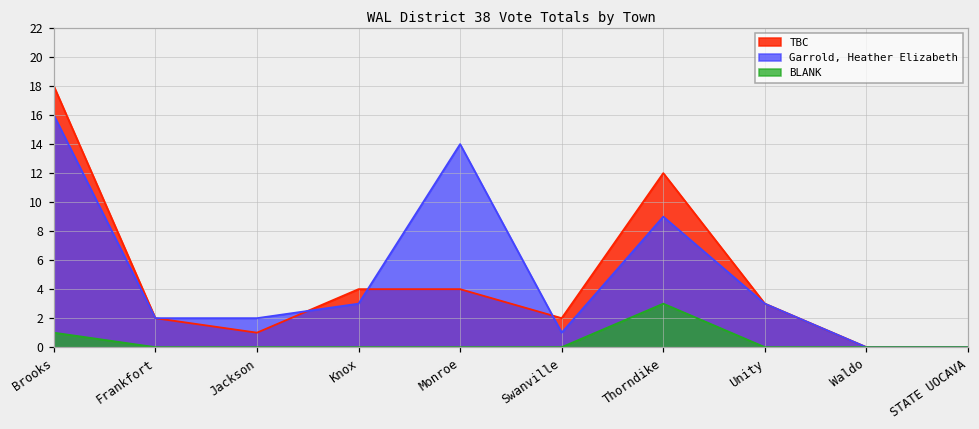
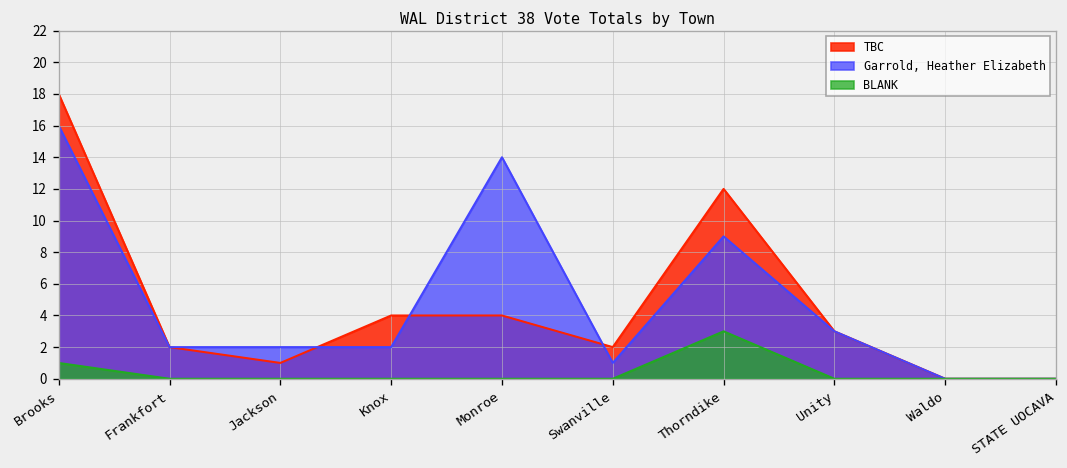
  {
    "TBC": {
      "Brooks": 18,
      "Jackson": 1,
      "Knox": 4,
      "Monroe": 4,
      "Swanville": 2,
      "Thorndike": 12
    },
    "Garrold, Heather Elizabeth": {
      "Brooks": 16,
      "Jackson": 2,
-     "Knox": 3,
+     "Knox": 2,
      "Monroe": 14,
      "Swanville": 1,
      "Thorndike": 9
    },
    "BLANK": {
      "Brooks": 1,
      "Frankfort": 0,
      "Jackson": 0,
      "Knox": 0,
      "Monroe": 0,
      "Swanville": 0,
      "Thorndike": 3,
      "Unity": 0
    }
  }
